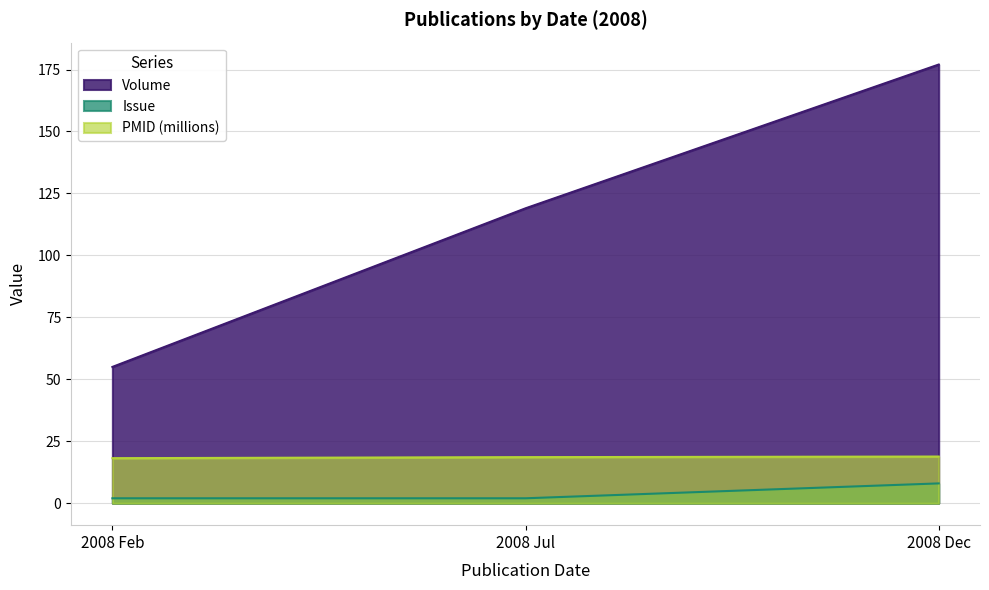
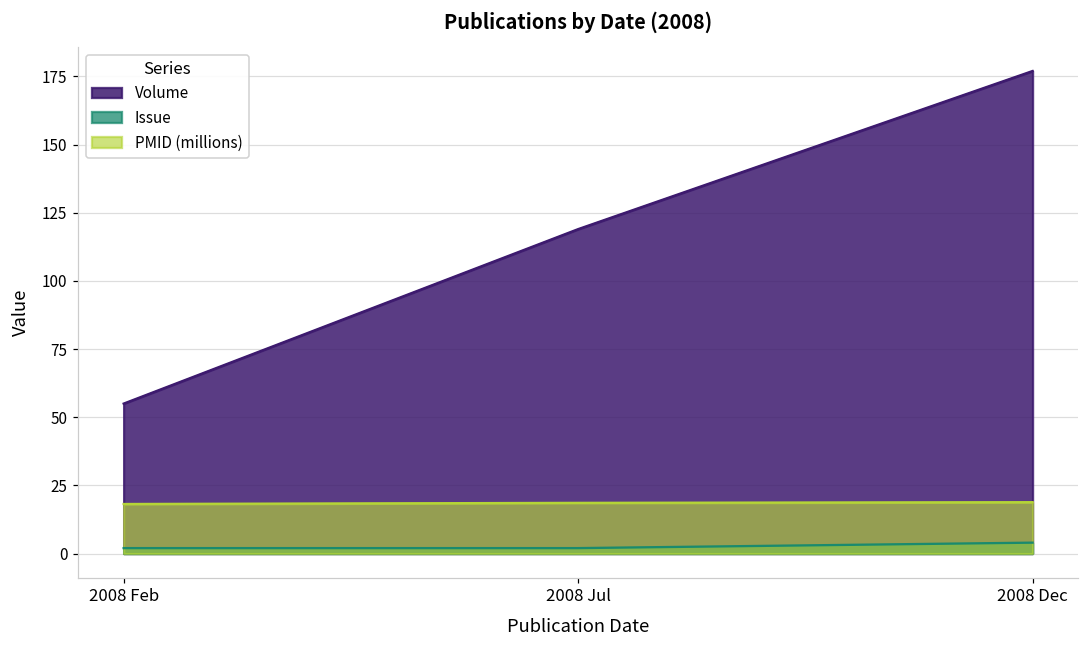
  {
    "Volume": {
      "2008 Feb": 55,
      "2008 Jul": 119,
      "2008 Dec": 177
    },
    "Issue": {
      "2008 Feb": 2,
      "2008 Jul": 2,
-     "2008 Dec": 8
+     "2008 Dec": 4
    },
    "PMID (millions)": {
      "2008 Feb": 18,
      "2008 Jul": 19,
      "2008 Dec": 19
    }
  }
